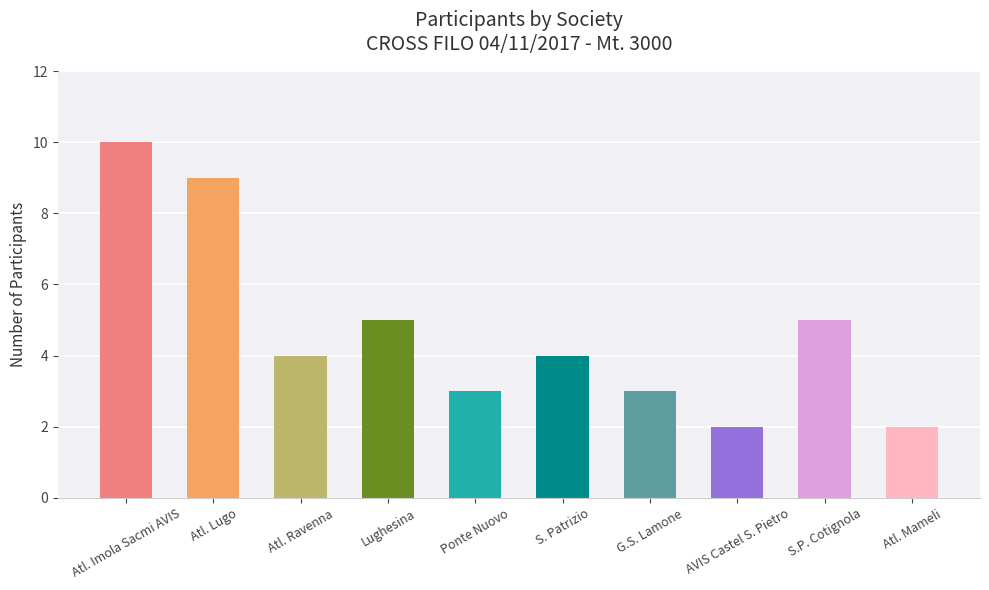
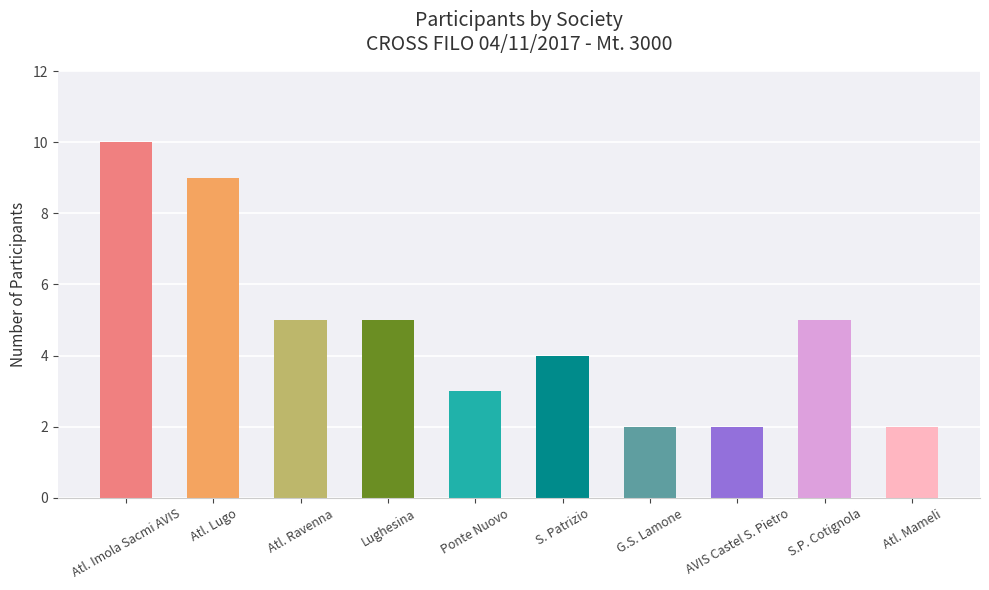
  {
    "Atl. Imola Sacmi AVIS": 10,
    "Atl. Lugo": 9,
-   "Atl. Ravenna": 4,
+   "Atl. Ravenna": 5,
    "Lughesina": 5,
    "Ponte Nuovo": 3,
    "S. Patrizio": 4,
-   "G.S. Lamone": 3,
+   "G.S. Lamone": 2,
    "AVIS Castel S. Pietro": 2,
    "S.P. Cotignola": 5,
    "Atl. Mameli": 2
  }
